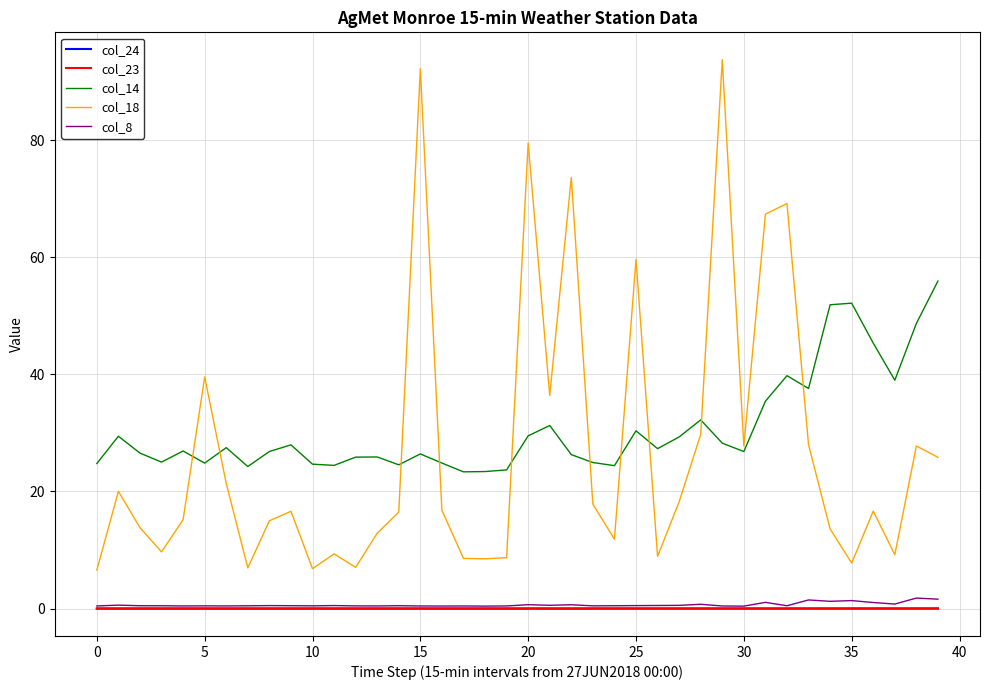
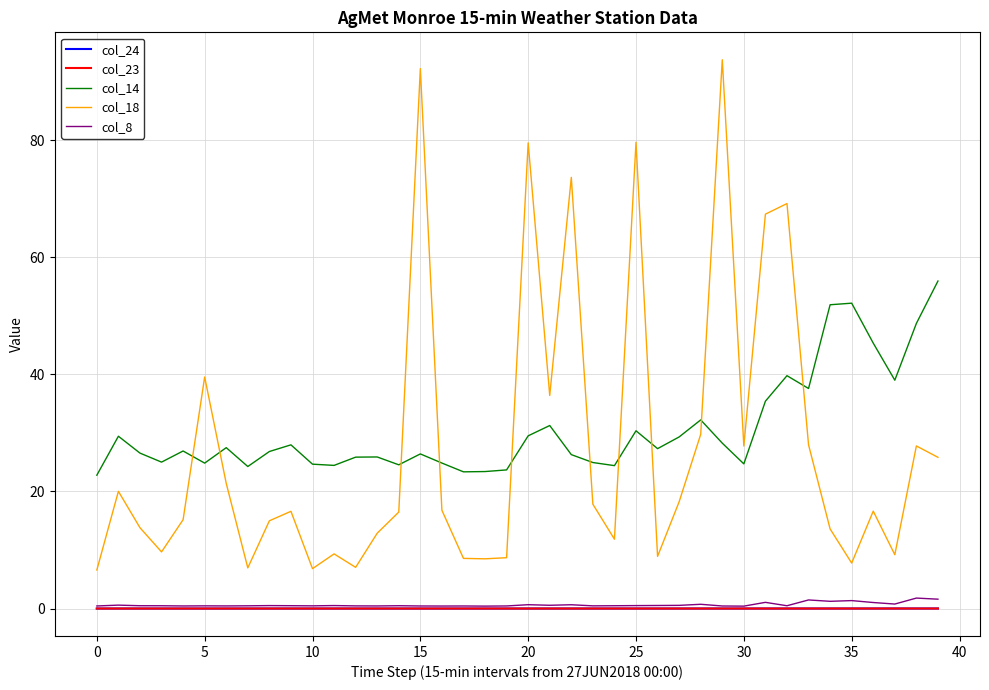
  {
    "col_23": {
      "5": 0,
      "10": 0,
      "20": 0,
      "25": 0,
      "35": 0
    },
    "col_14": {
-     "0": 25,
+     "0": 23,
      "5": 25,
      "10": 25,
      "15": 26,
      "20": 29,
      "25": 30,
-     "30": 27,
+     "30": 25,
      "35": 52
    },
    "col_18": {
      "0": 7,
      "5": 40,
      "10": 7,
      "15": 92,
      "20": 80,
-     "25": 60,
+     "25": 80,
      "30": 28,
      "35": 8
    },
    "col_8": {
      "5": 0,
      "10": 0,
      "20": 1,
      "25": 1,
      "35": 1
    }
  }
